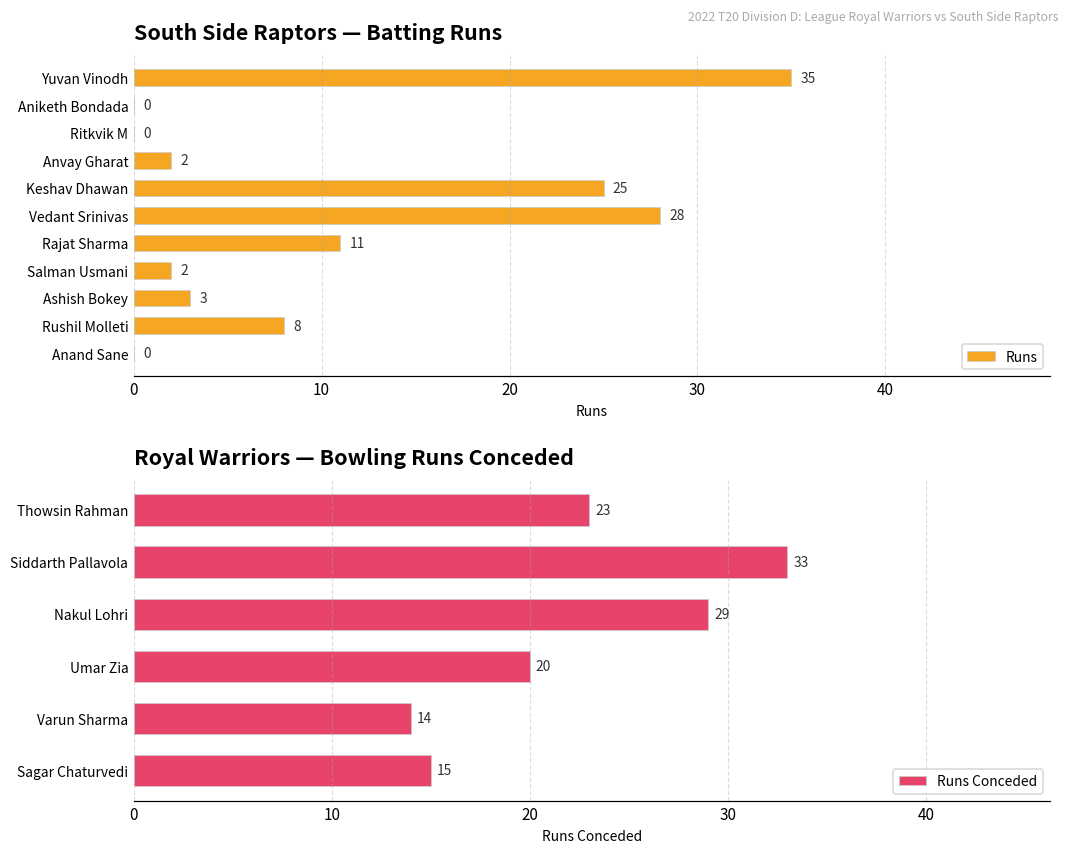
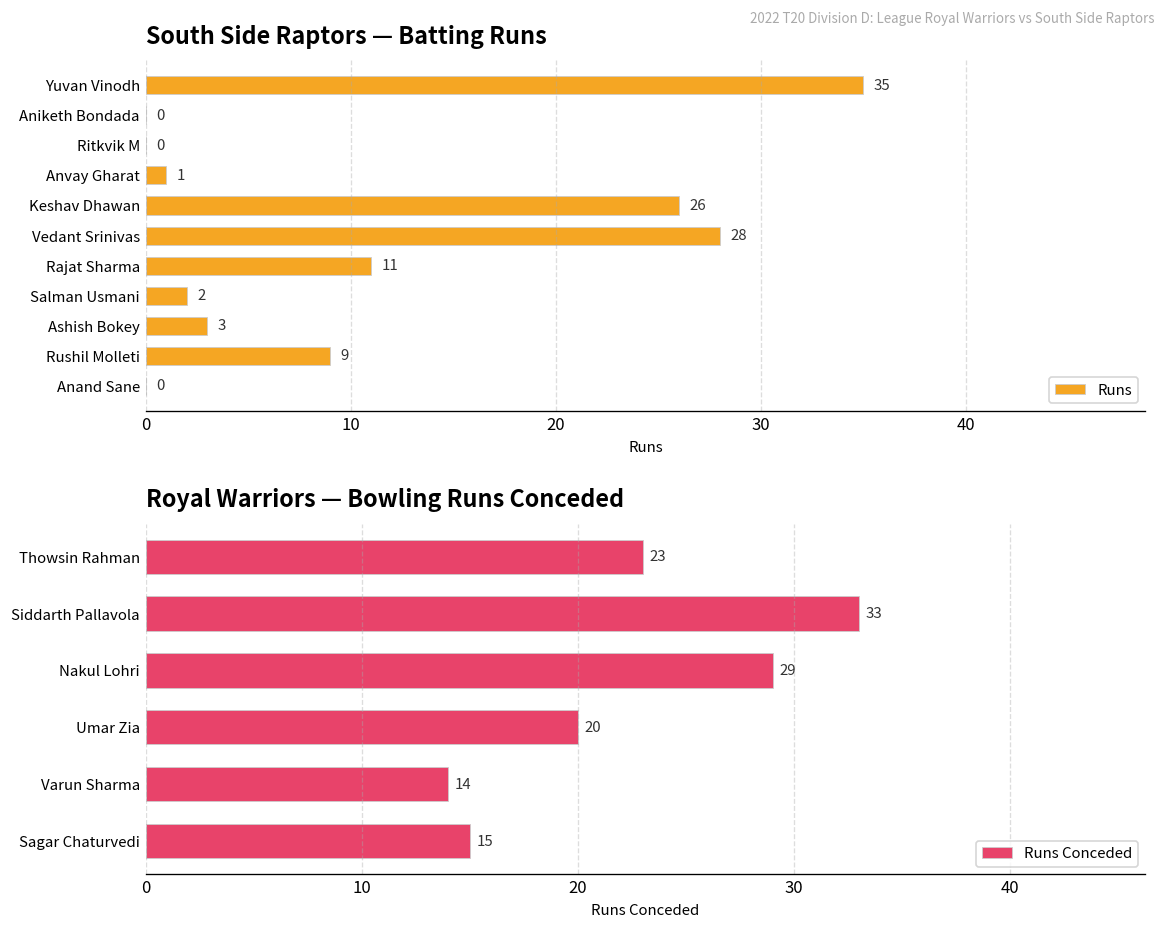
  {
    "South Side Raptors — Batting Runs": {
      "Yuvan Vinodh": 35,
      "Aniketh Bondada": 0,
      "Ritkvik M": 0,
-     "Anvay Gharat": 2,
-     "Keshav Dhawan": 25,
+     "Anvay Gharat": 1,
+     "Keshav Dhawan": 26,
      "Vedant Srinivas": 28,
      "Rajat Sharma": 11,
      "Salman Usmani": 2,
      "Ashish Bokey": 3,
-     "Rushil Molleti": 8,
+     "Rushil Molleti": 9,
      "Anand Sane": 0
    },
    "Royal Warriors — Bowling Runs Conceded": {
      "Thowsin Rahman": 23,
      "Siddarth Pallavola": 33,
      "Nakul Lohri": 29,
      "Umar Zia": 20,
      "Varun Sharma": 14,
      "Sagar Chaturvedi": 15
    }
  }
